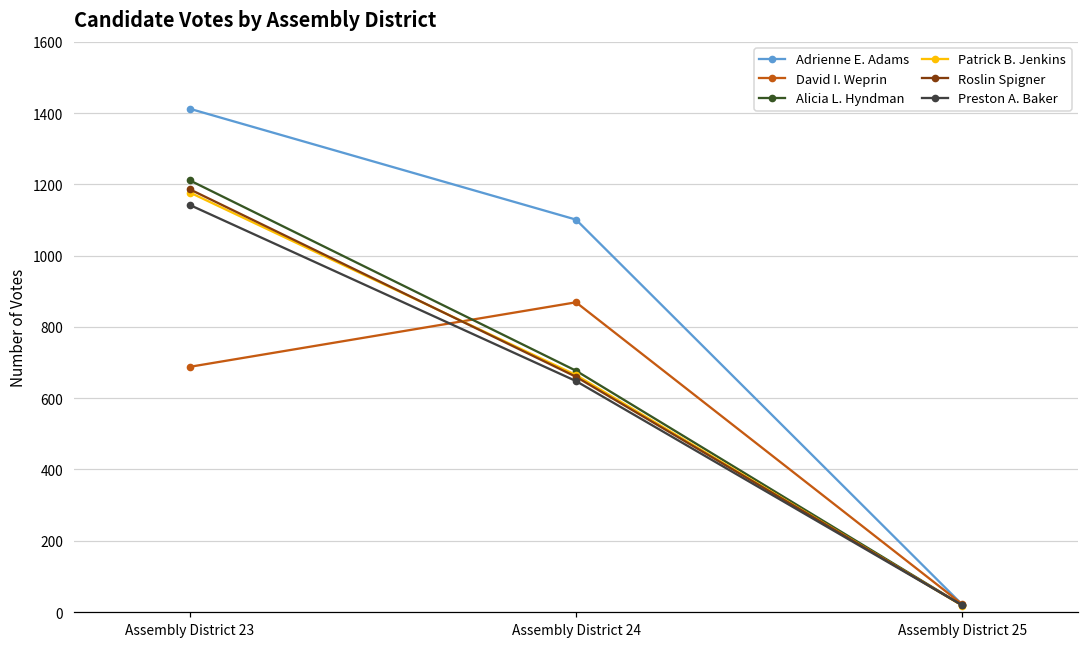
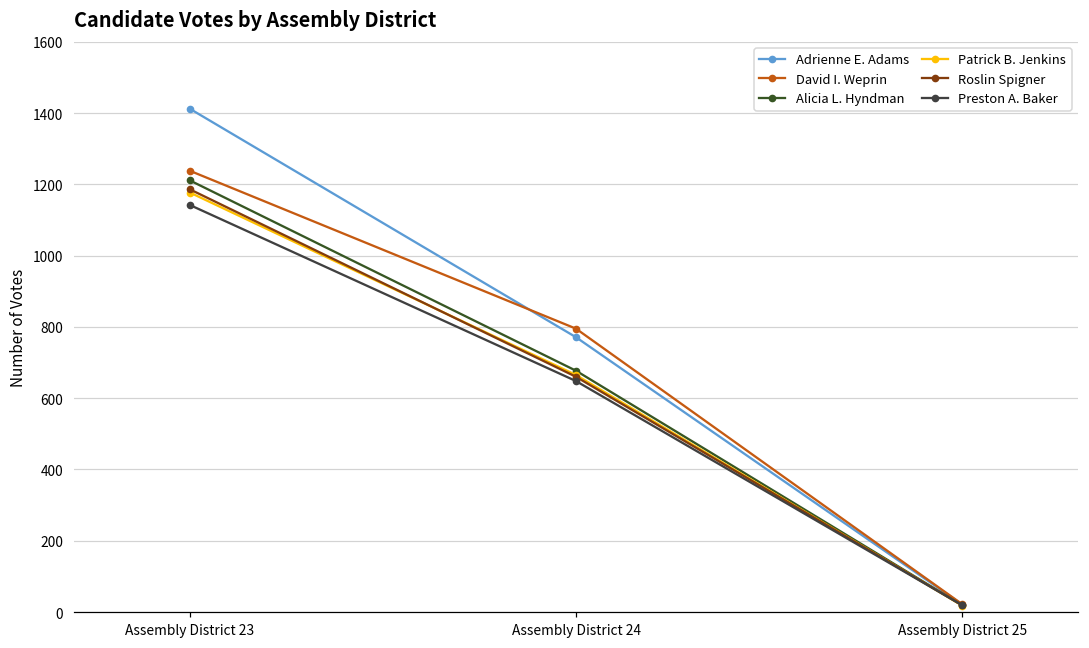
  {
    "Adrienne E. Adams": {
      "Assembly District 23": 1410,
-     "Assembly District 24": 1100
+     "Assembly District 24": 770
    },
    "David I. Weprin": {
-     "Assembly District 23": 690,
-     "Assembly District 24": 870
+     "Assembly District 23": 1240,
+     "Assembly District 24": 800
    },
    "Patrick B. Jenkins": {
      "Assembly District 23": 1180
    },
    "Roslin Spigner": {
      "Assembly District 23": 1190
    }
  }
